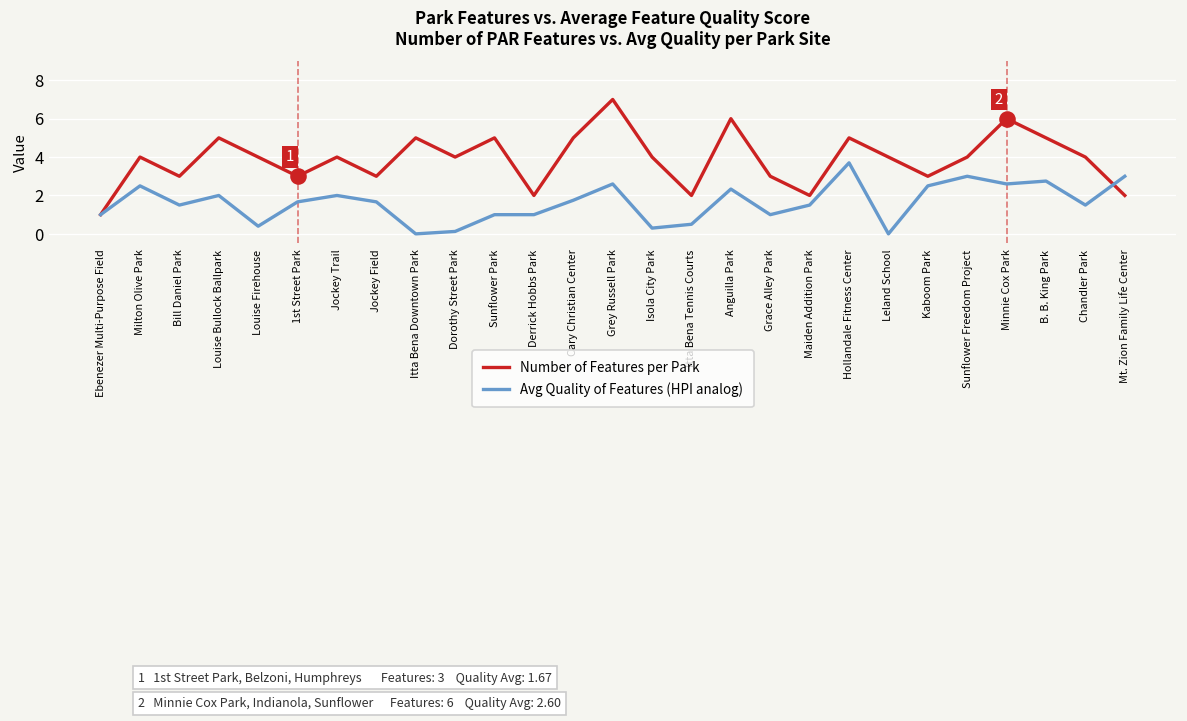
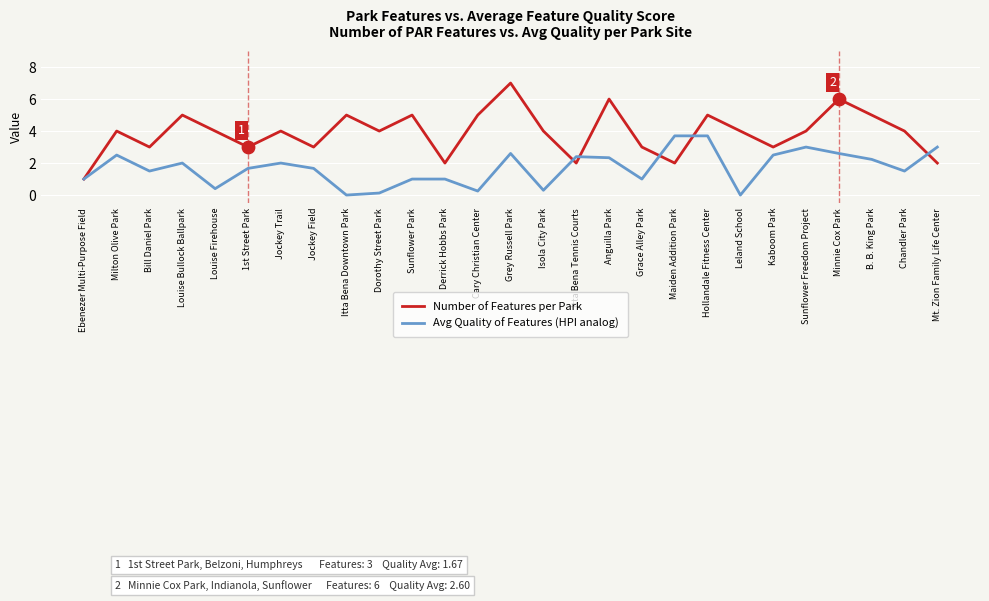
  {
    "Avg Quality of Features (HPI analog)": {
      "Milton Olive Park": 2.5,
      "Bill Daniel Park": 1.5,
      "Louise Bullock Ballpark": 2.0,
      "Louise Firehouse": 0.4,
      "1st Street Park": 1.7,
      "Jockey Trail": 2.0,
      "Jockey Field": 1.7,
      "Itta Bena Downtown Park": 0.0,
      "Dorothy Street Park": 0.1,
      "Sunflower Park": 1.0,
      "Derrick Hobbs Park": 1.0,
-     "Cary Christian Center": 1.8,
+     "Cary Christian Center": 0.3,
      "Grey Russell Park": 2.6,
      "Isola City Park": 0.3,
-     "Itta Bena Tennis Courts": 0.5,
+     "Itta Bena Tennis Courts": 2.4,
      "Anguilla Park": 2.3,
      "Grace Alley Park": 1.0,
-     "Maiden Addition Park": 1.5,
+     "Maiden Addition Park": 3.7,
      "Hollandale Fitness Center": 3.7,
      "Leland School": 0.0,
      "Kaboom Park": 2.5,
      "Sunflower Freedom Project": 3.0,
      "Minnie Cox Park": 2.6,
-     "B. B. King Park": 2.8,
+     "B. B. King Park": 2.2,
      "Chandler Park": 1.5,
      "Mt. Zion Family Life Center": 3.0
    }
  }
